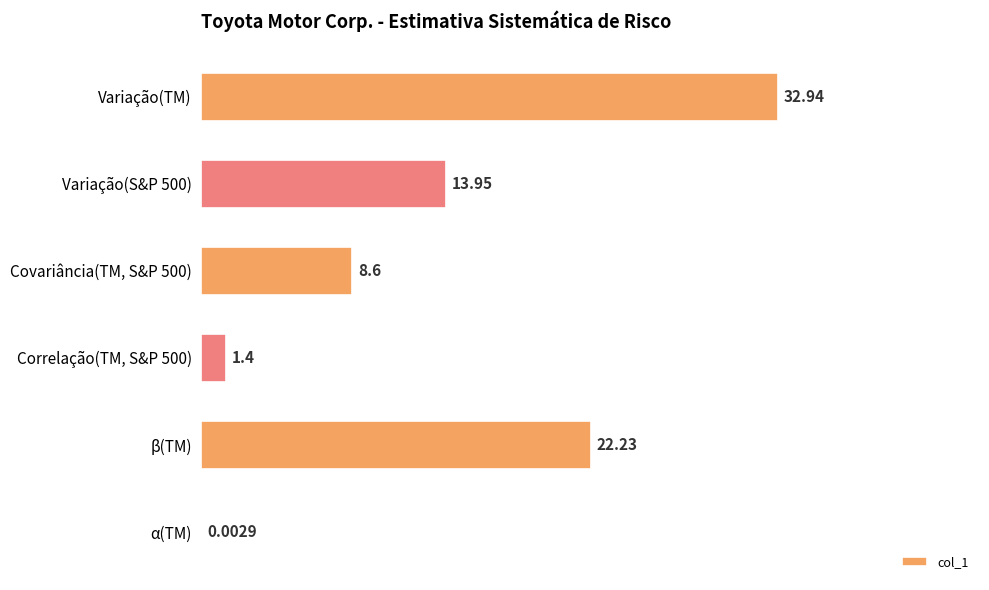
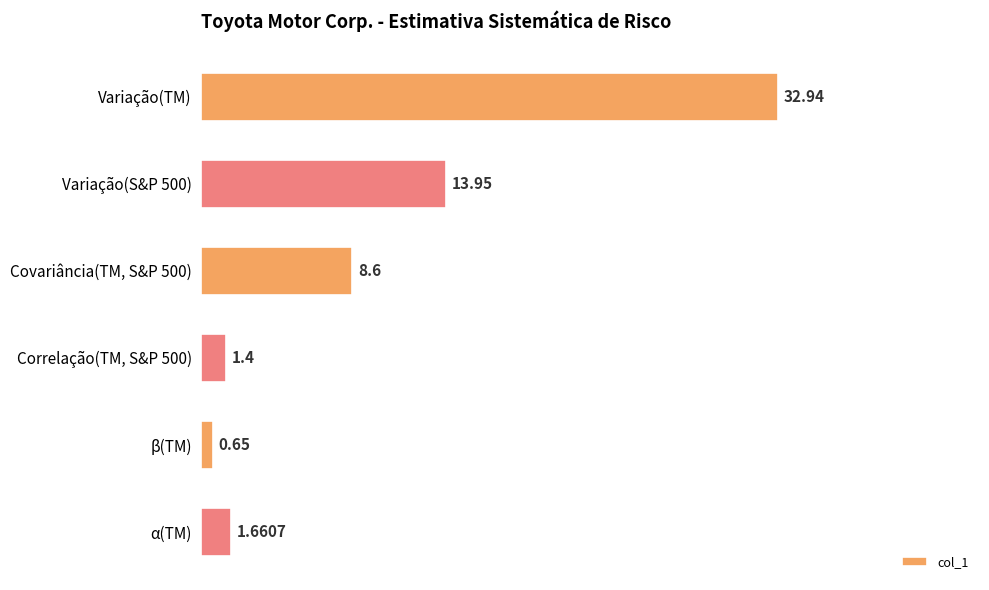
  {
    "Variação(TM)": 32.94,
    "Variação(S&P 500)": 13.95,
    "Covariância(TM, S&P 500)": 8.6,
    "Correlação(TM, S&P 500)": 1.4,
-   "β(TM)": 22.23,
-   "α(TM)": 0.0029
+   "β(TM)": 0.65,
+   "α(TM)": 1.6607
  }
